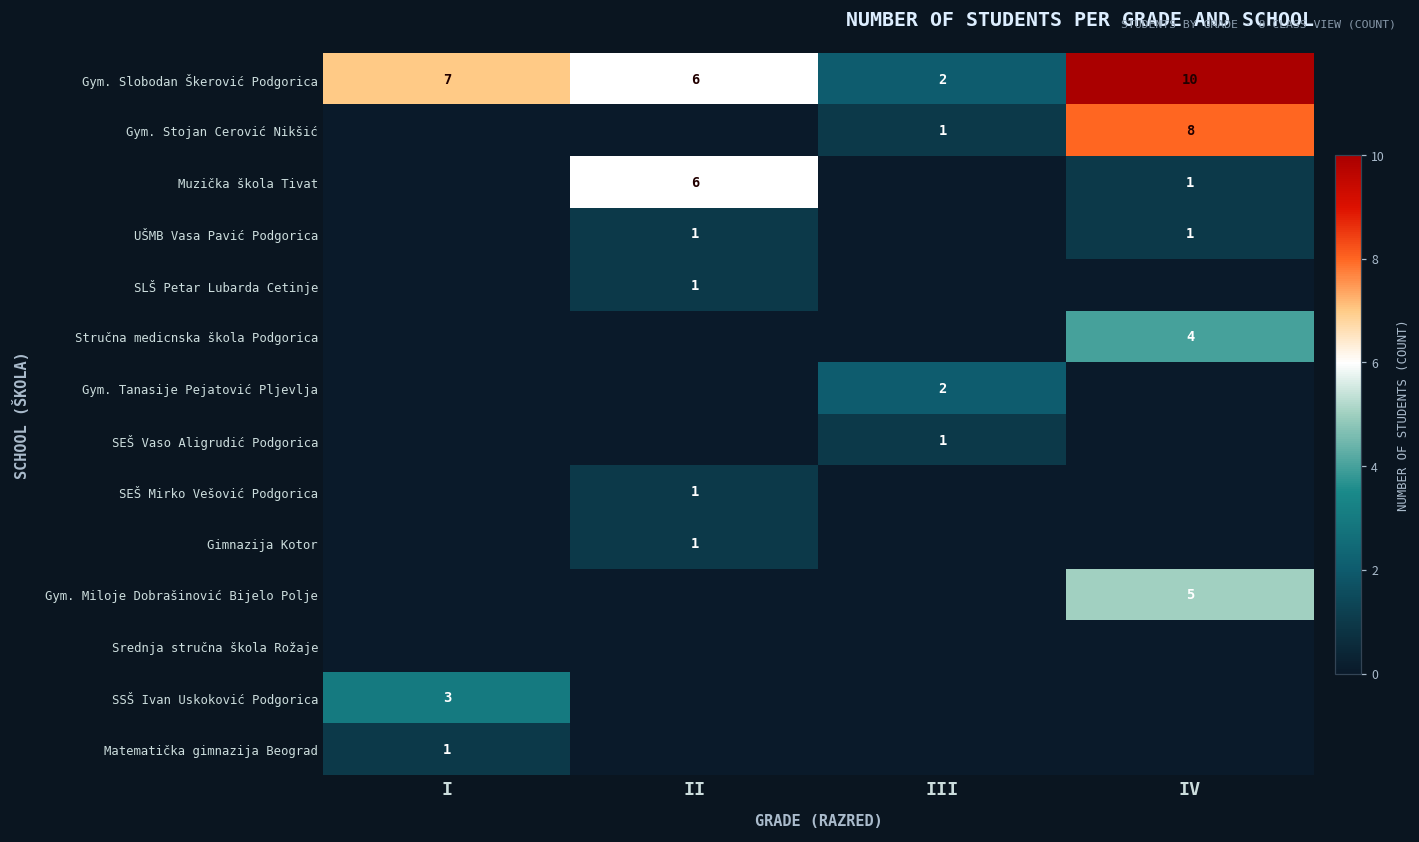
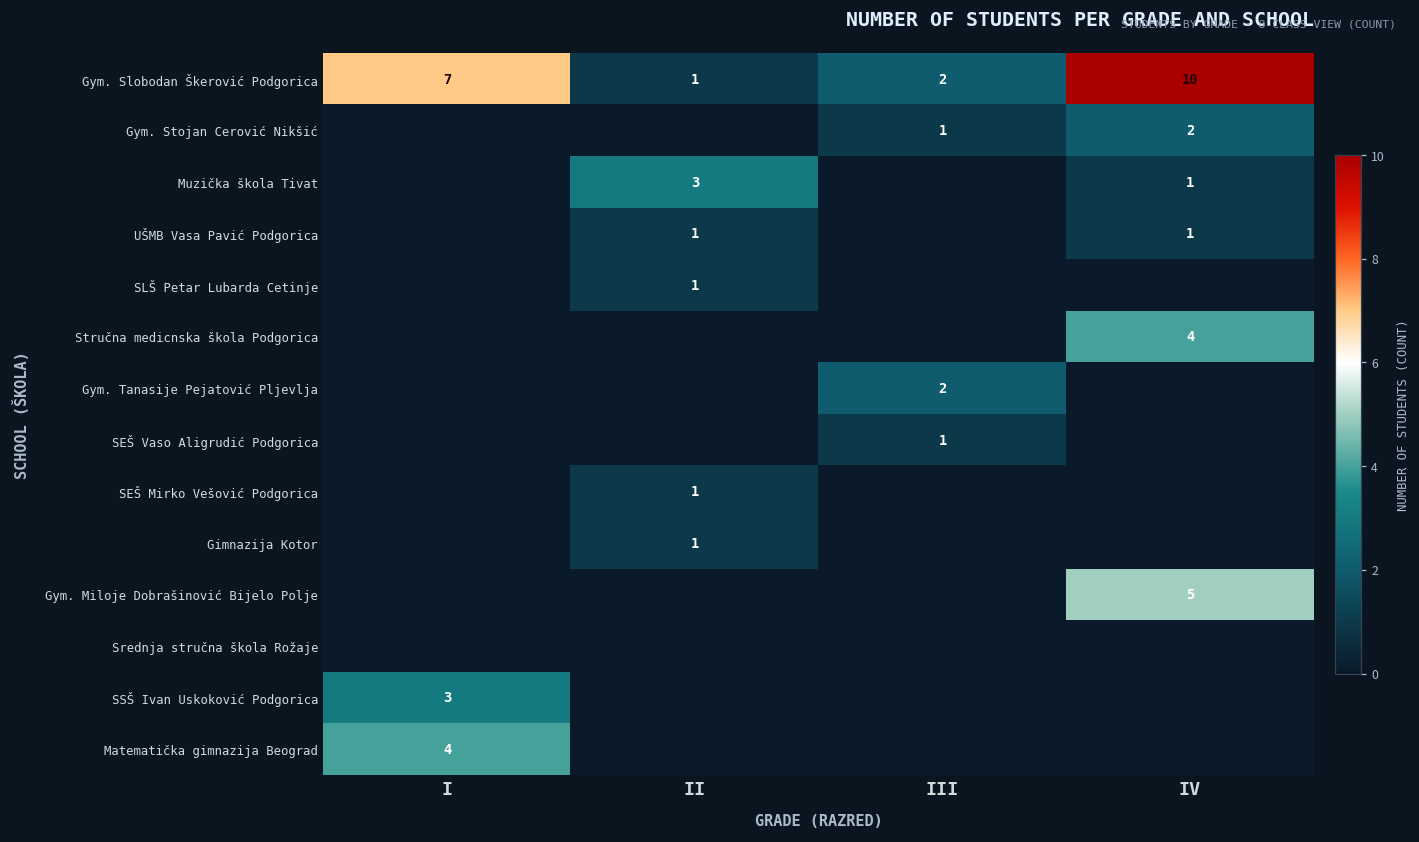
  {
    "Gym. Slobodan Škerović Podgorica": {
      "I": 7,
-     "II": 6,
+     "II": 1,
      "III": 2,
      "IV": 10
    },
    "Gym. Stojan Cerović Nikšić": {
      "III": 1,
-     "IV": 8
+     "IV": 2
    },
    "Muzička škola Tivat": {
-     "II": 6,
+     "II": 3,
      "IV": 1
    },
    "UŠMB Vasa Pavić Podgorica": {
      "II": 1,
      "IV": 1
    },
    "SLŠ Petar Lubarda Cetinje": {
      "II": 1
    },
    "Stručna medicnska škola Podgorica": {
      "IV": 4
    },
    "Gym. Tanasije Pejatović Pljevlja": {
      "III": 2
    },
    "SEŠ Vaso Aligrudić Podgorica": {
      "III": 1
    },
    "SEŠ Mirko Vešović Podgorica": {
      "II": 1
    },
    "Gimnazija Kotor": {
      "II": 1
    },
    "Gym. Miloje Dobrašinović Bijelo Polje": {
      "IV": 5
    },
    "SSŠ Ivan Uskoković Podgorica": {
      "I": 3
    },
    "Matematička gimnazija Beograd": {
-     "I": 1
+     "I": 4
    }
  }
